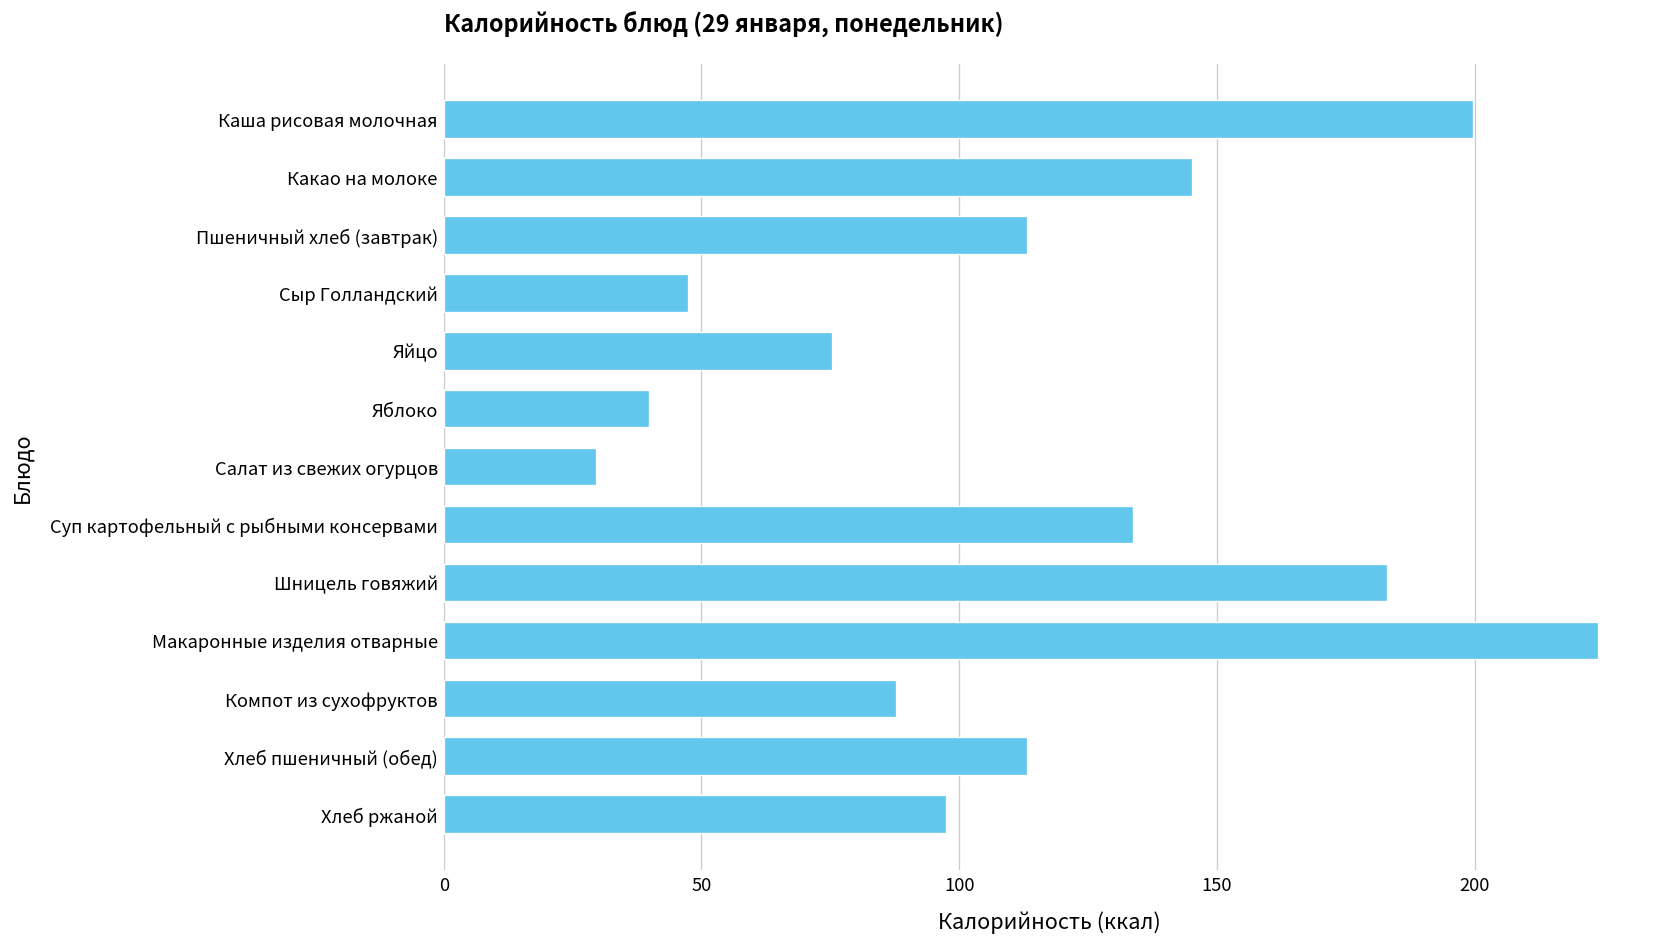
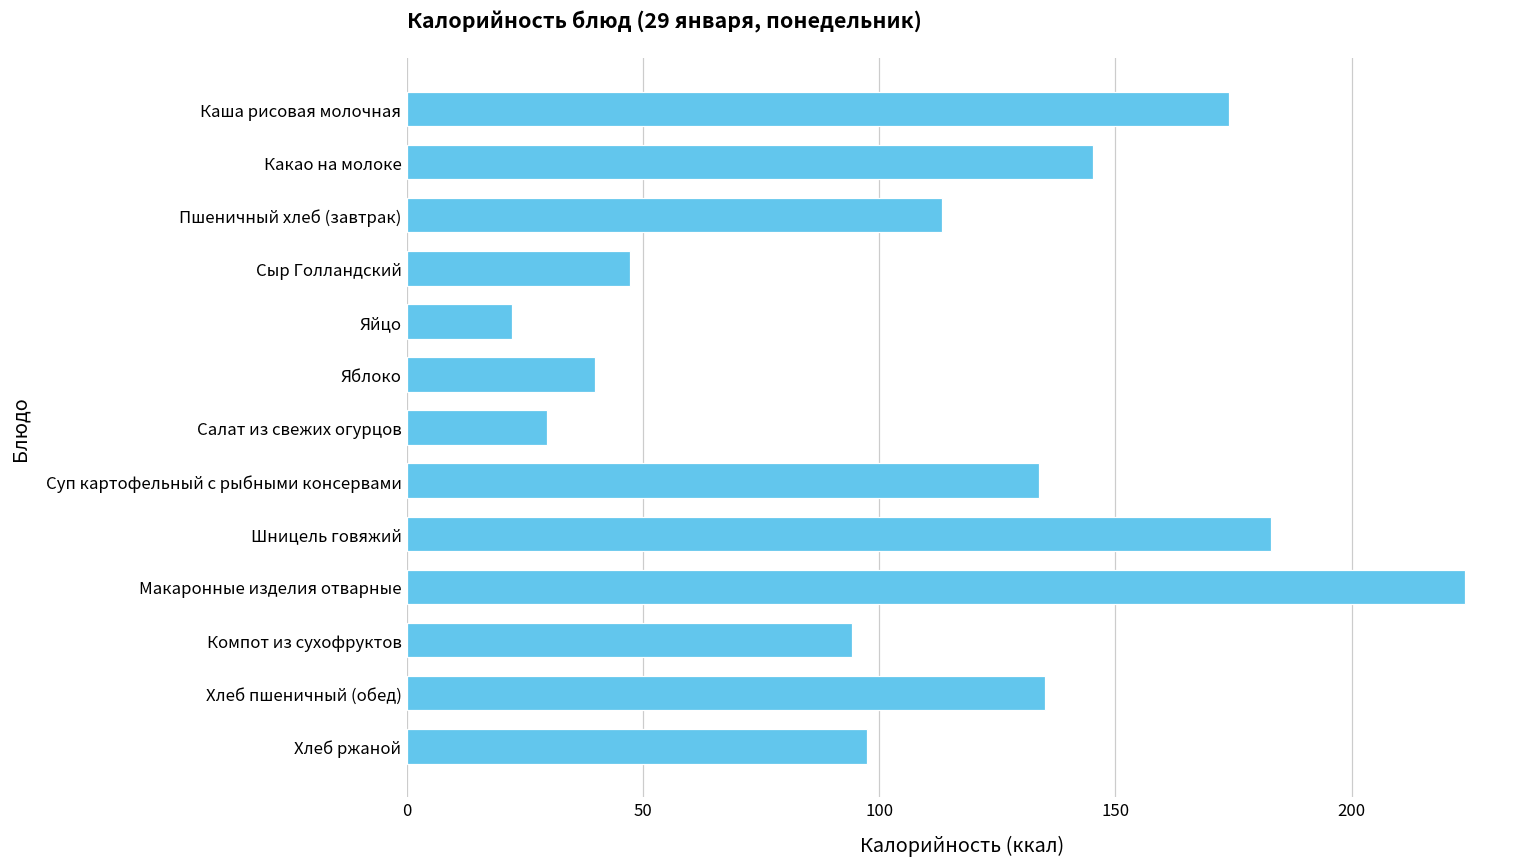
  {
-   "Каша рисовая молочная": 200,
+   "Каша рисовая молочная": 174,
    "Какао на молоке": 145,
    "Пшеничный хлеб (завтрак)": 113,
    "Сыр Голландский": 47,
-   "Яйцо": 75,
+   "Яйцо": 22,
    "Яблоко": 40,
    "Салат из свежих огурцов": 30,
    "Суп картофельный с рыбными консервами": 134,
    "Шницель говяжий": 183,
    "Макаронные изделия отварные": 224,
-   "Компот из сухофруктов": 88,
-   "Хлеб пшеничный (обед)": 113,
+   "Компот из сухофруктов": 94,
+   "Хлеб пшеничный (обед)": 135,
    "Хлеб ржаной": 98
  }
